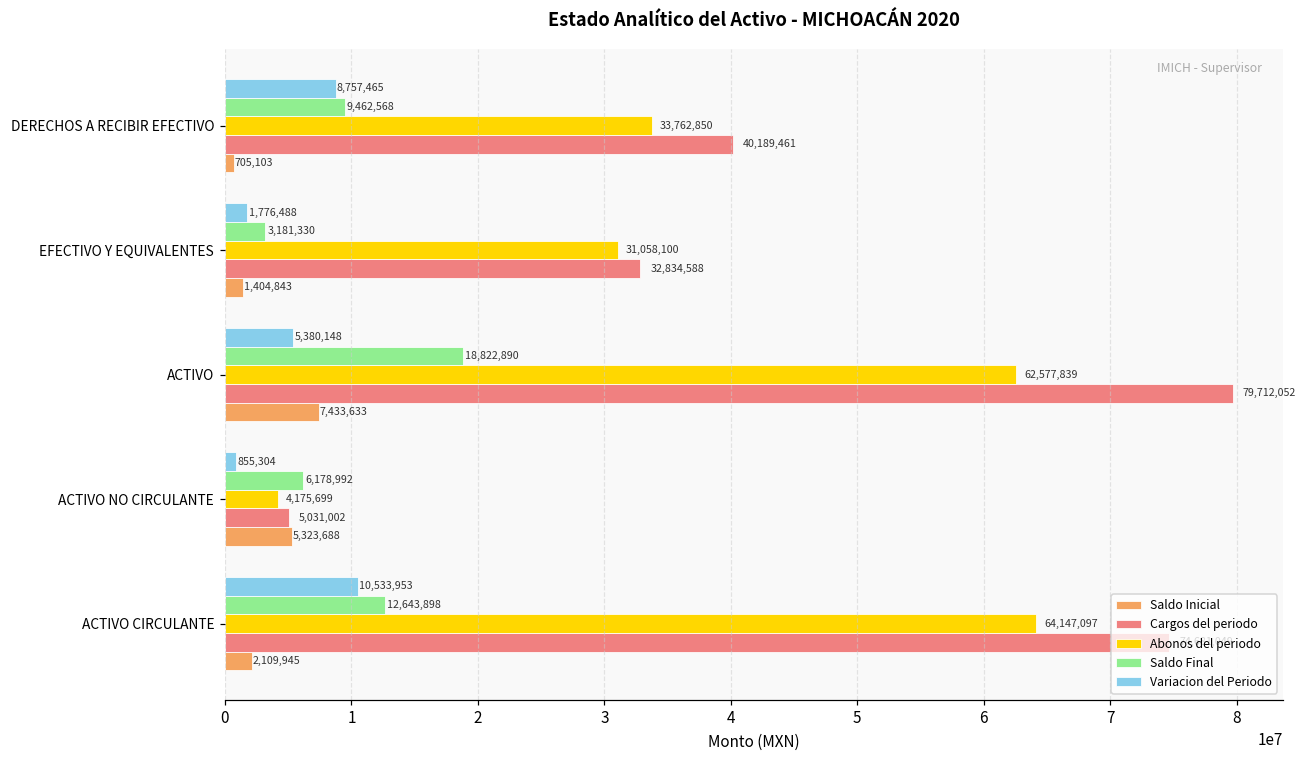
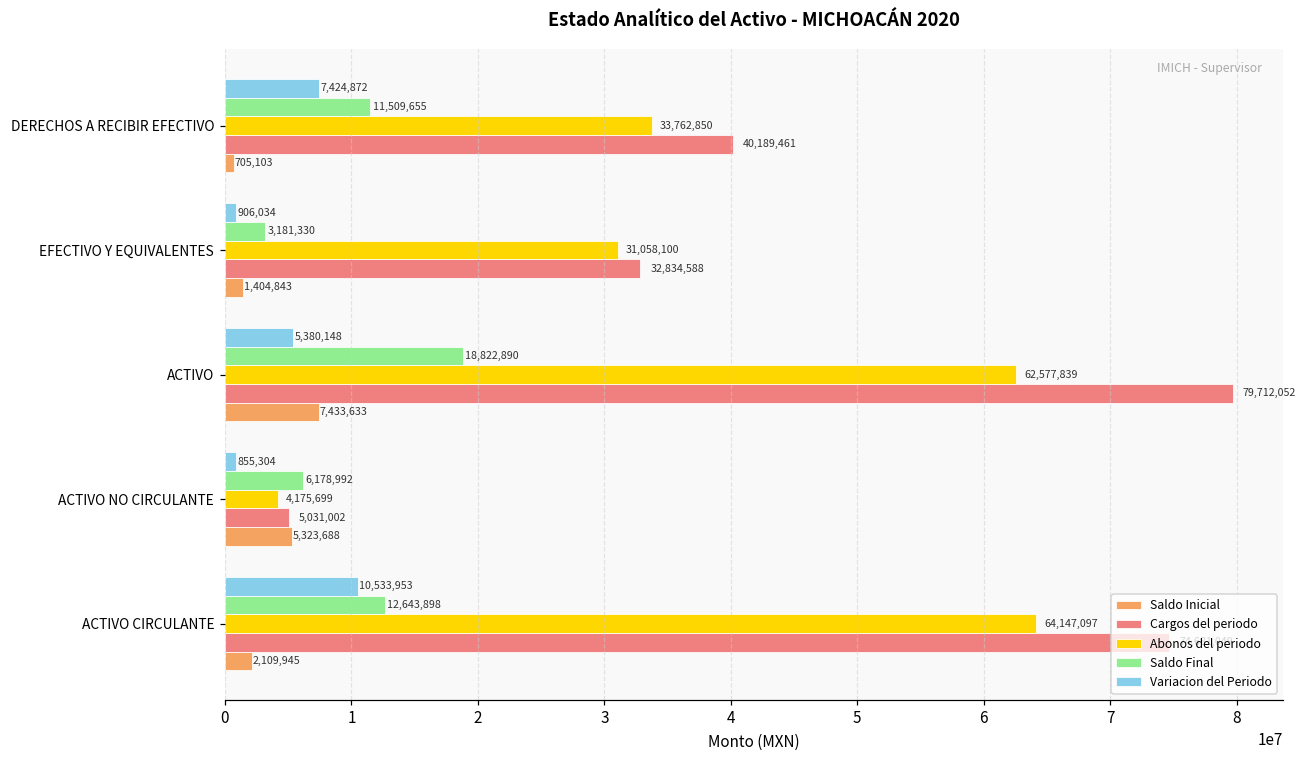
  {
    "Abonos del periodo": {
      "DERECHOS A RECIBIR EFECTIVO": "33,762,850",
      "EFECTIVO Y EQUIVALENTES": "31,058,100",
      "ACTIVO": "62,577,839",
      "ACTIVO NO CIRCULANTE": "4,175,699",
      "ACTIVO CIRCULANTE": "64,147,097"
    },
    "Saldo Final": {
-     "DERECHOS A RECIBIR EFECTIVO": "9,462,568",
+     "DERECHOS A RECIBIR EFECTIVO": "11,509,655",
      "EFECTIVO Y EQUIVALENTES": "3,181,330",
      "ACTIVO": "18,822,890",
      "ACTIVO NO CIRCULANTE": "6,178,992",
      "ACTIVO CIRCULANTE": "12,643,898"
    },
    "Variacion del Periodo": {
-     "DERECHOS A RECIBIR EFECTIVO": "8,757,465",
-     "EFECTIVO Y EQUIVALENTES": "1,776,488",
+     "DERECHOS A RECIBIR EFECTIVO": "7,424,872",
+     "EFECTIVO Y EQUIVALENTES": "906,034",
      "ACTIVO": "5,380,148",
      "ACTIVO NO CIRCULANTE": "855,304",
      "ACTIVO CIRCULANTE": "10,533,953"
    }
  }
